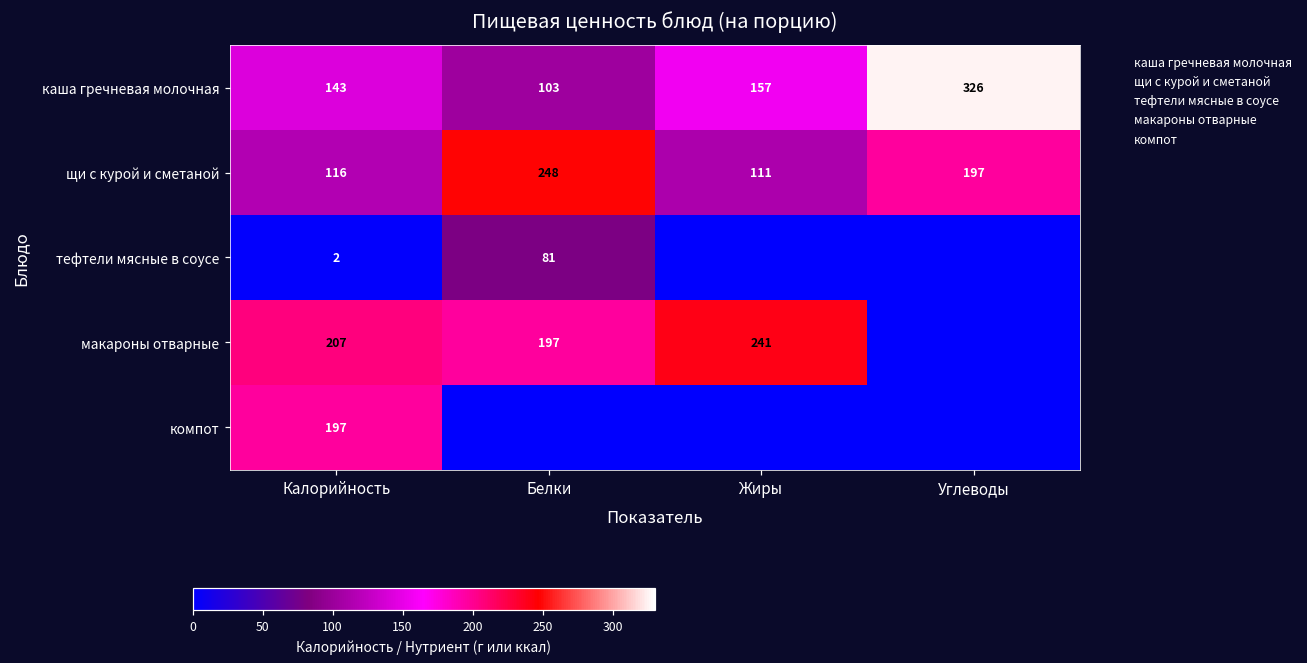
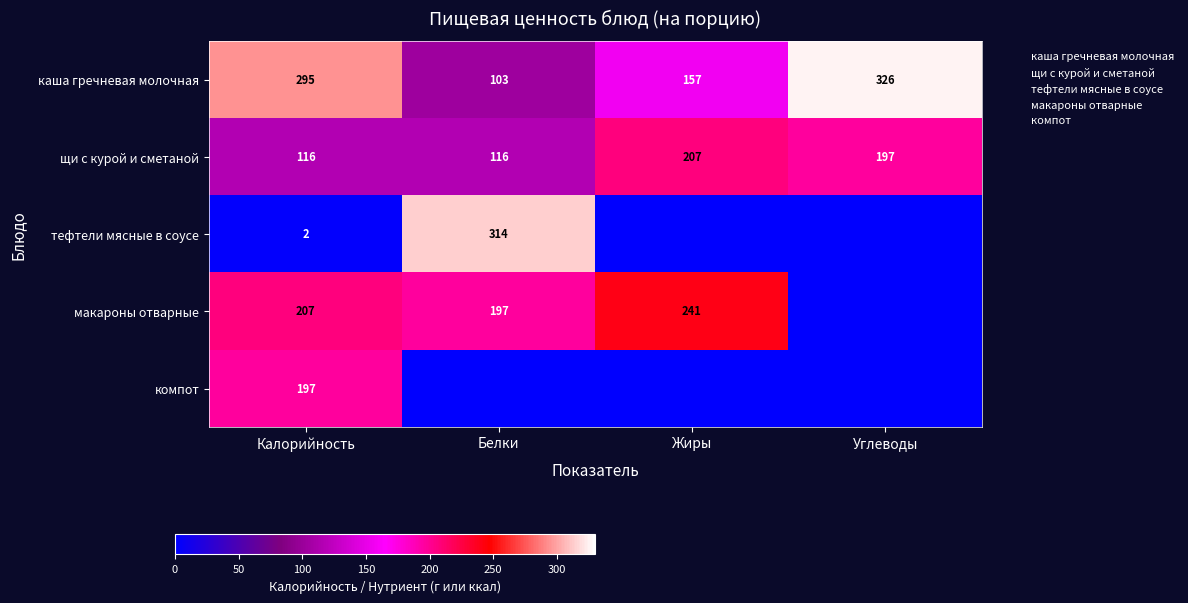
  {
    "каша гречневая молочная": {
-     "Калорийность": 143,
+     "Калорийность": 295,
      "Белки": 103,
      "Жиры": 157,
      "Углеводы": 326
    },
    "щи с курой и сметаной": {
      "Калорийность": 116,
-     "Белки": 248,
-     "Жиры": 111,
+     "Белки": 116,
+     "Жиры": 207,
      "Углеводы": 197
    },
    "тефтели мясные в соусе": {
      "Калорийность": 2,
-     "Белки": 81
+     "Белки": 314
    },
    "макароны отварные": {
      "Калорийность": 207,
      "Белки": 197,
      "Жиры": 241
    },
    "компот": {
      "Калорийность": 197
    }
  }
